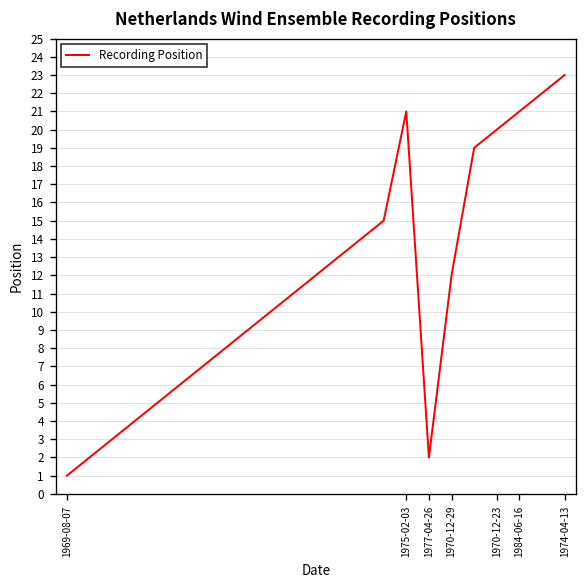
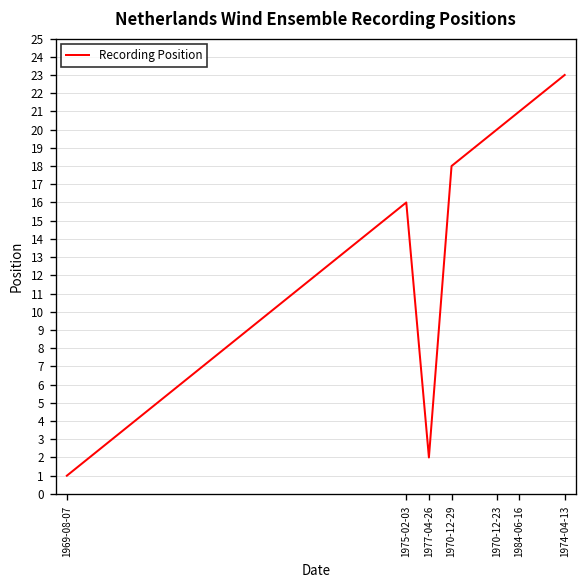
  {
-   "1975-02-03": 21,
+   "1975-02-03": 16,
    "1977-04-26": 2,
-   "1970-12-29": 12,
+   "1970-12-29": 18,
    "1970-12-23": 20,
    "1974-04-13": 23
  }
